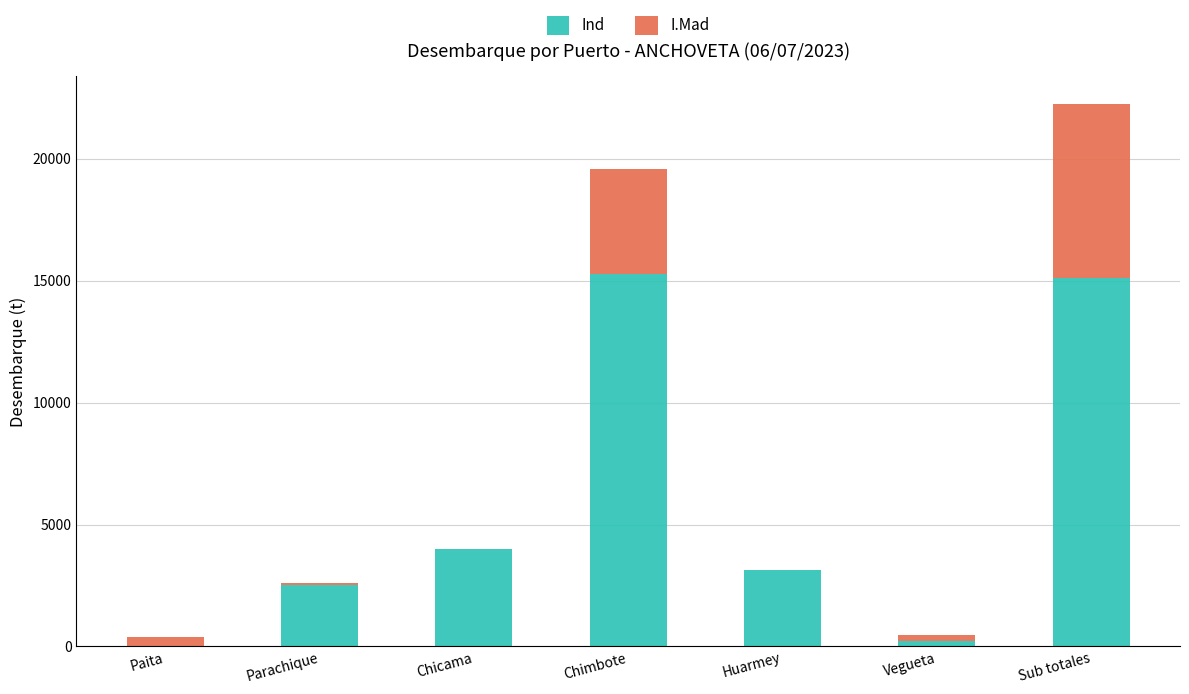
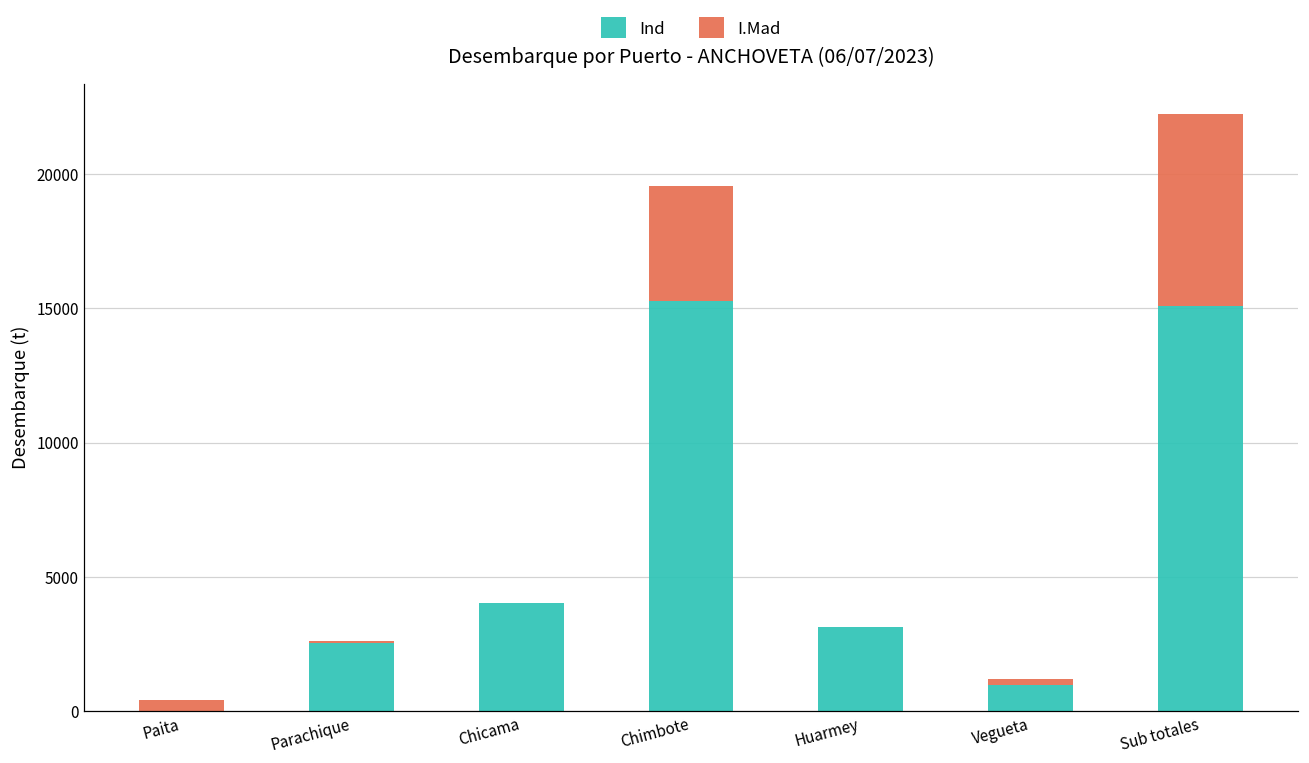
  {
    "Ind": {
      "Paita": 0,
      "Parachique": 2500,
      "Chicama": 4000,
      "Chimbote": 15300,
      "Huarmey": 3100,
-     "Vegueta": 200,
+     "Vegueta": 900,
      "Sub totales": 15100
    },
    "I.Mad": {
      "Paita": 400,
      "Chicama": 0,
      "Chimbote": 4300,
      "Huarmey": 0,
      "Vegueta": 300,
      "Sub totales": 7200
    }
  }
